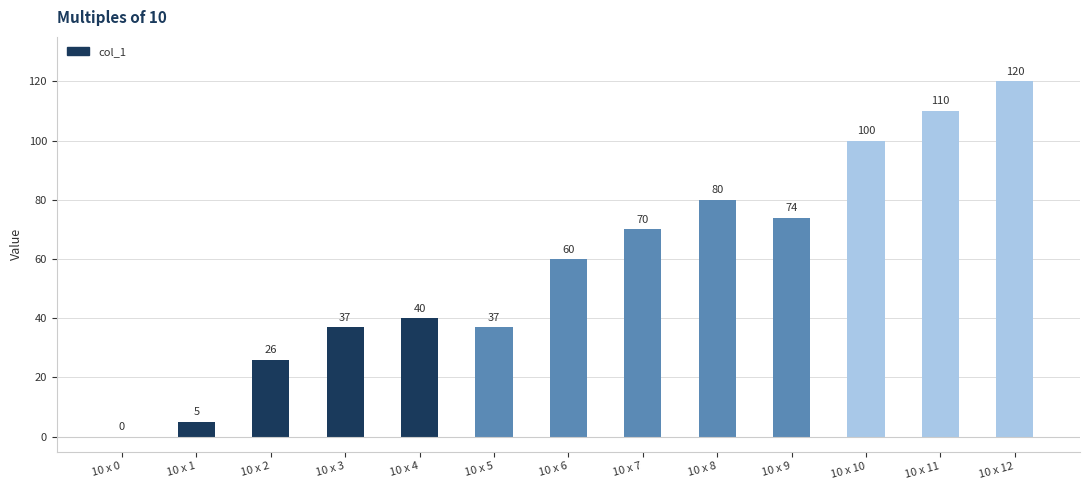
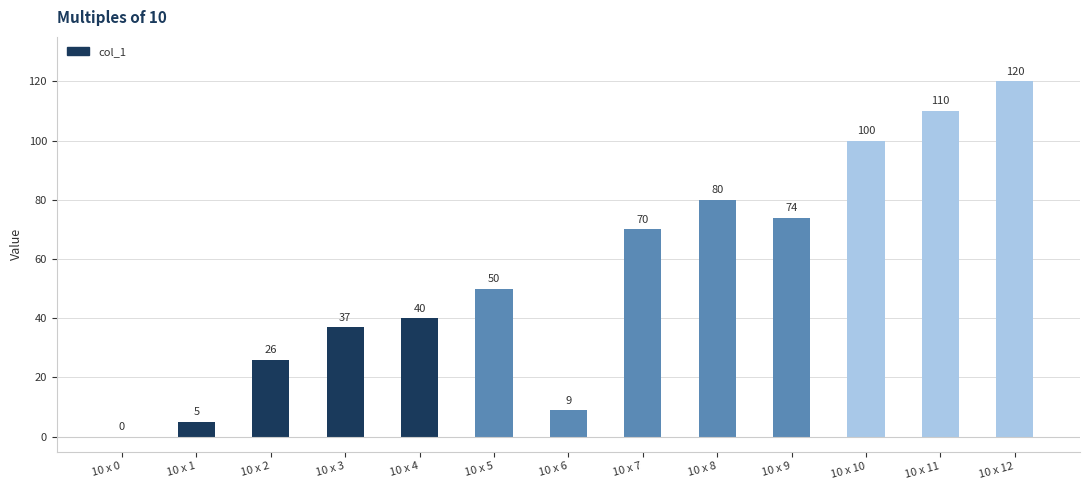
  {
    "10 x 0": 0,
    "10 x 1": 5,
    "10 x 2": 26,
    "10 x 3": 37,
    "10 x 4": 40,
-   "10 x 5": 37,
-   "10 x 6": 60,
+   "10 x 5": 50,
+   "10 x 6": 9,
    "10 x 7": 70,
    "10 x 8": 80,
    "10 x 9": 74,
    "10 x 10": 100,
    "10 x 11": 110,
    "10 x 12": 120
  }
